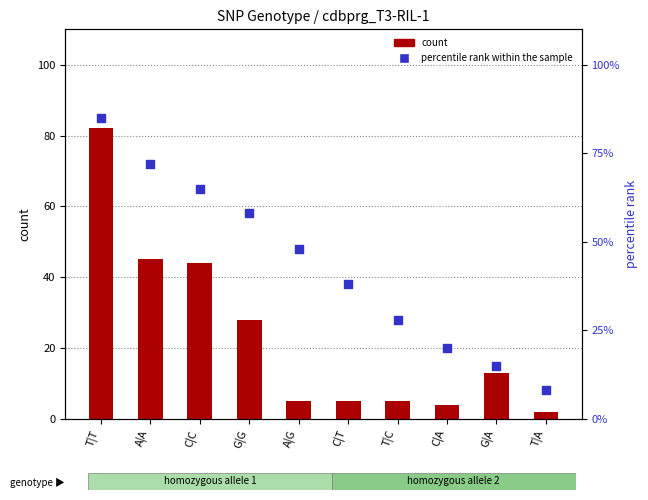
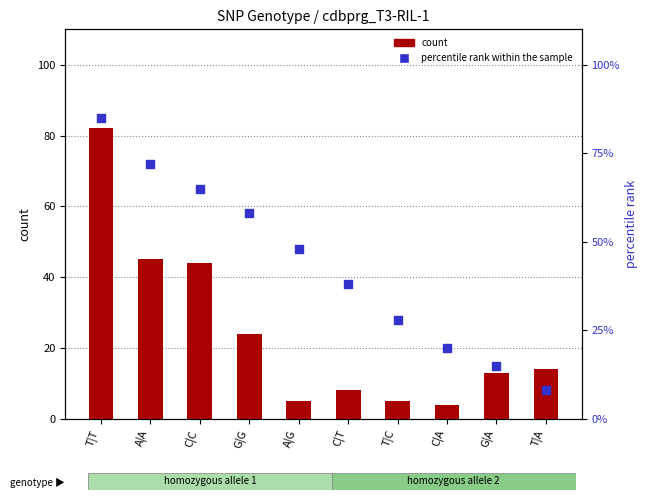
  {
    "count": {
      "T|T": 82,
      "A|A": 45,
      "C|C": 44,
-     "G|G": 28,
+     "G|G": 24,
      "A|G": 5,
-     "C|T": 5,
+     "C|T": 8,
      "T|C": 5,
      "C|A": 4,
      "G|A": 13,
-     "T|A": 2
+     "T|A": 14
    }
  }
